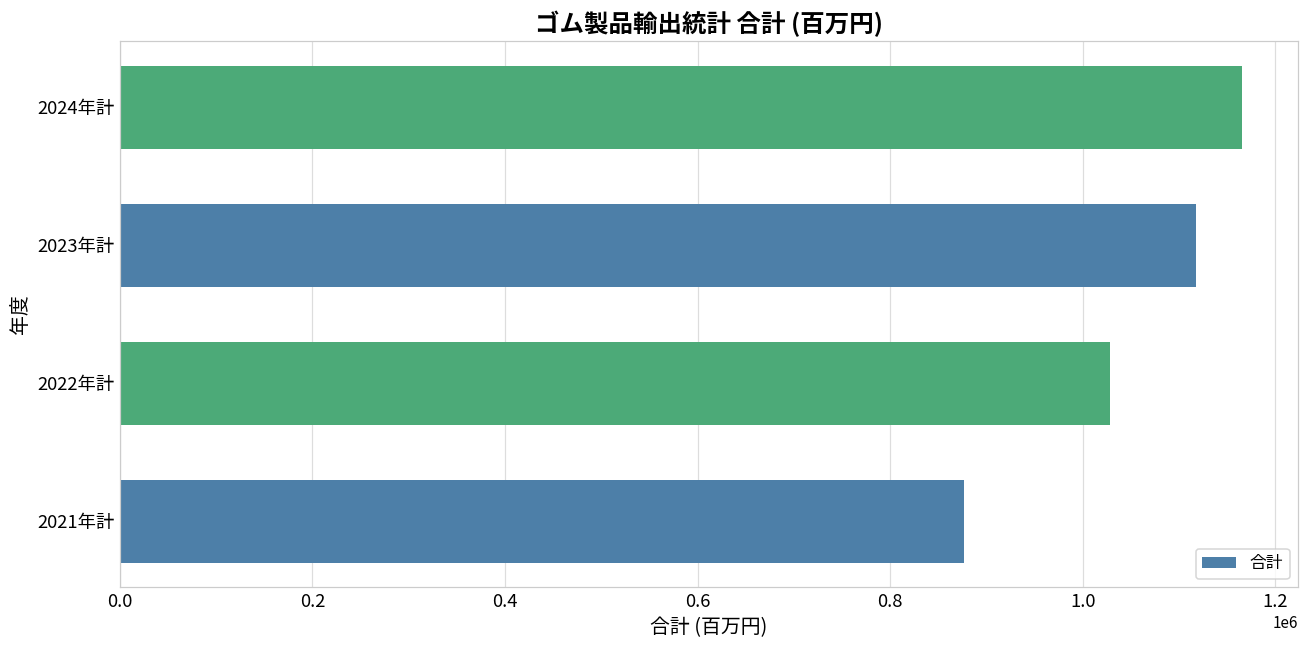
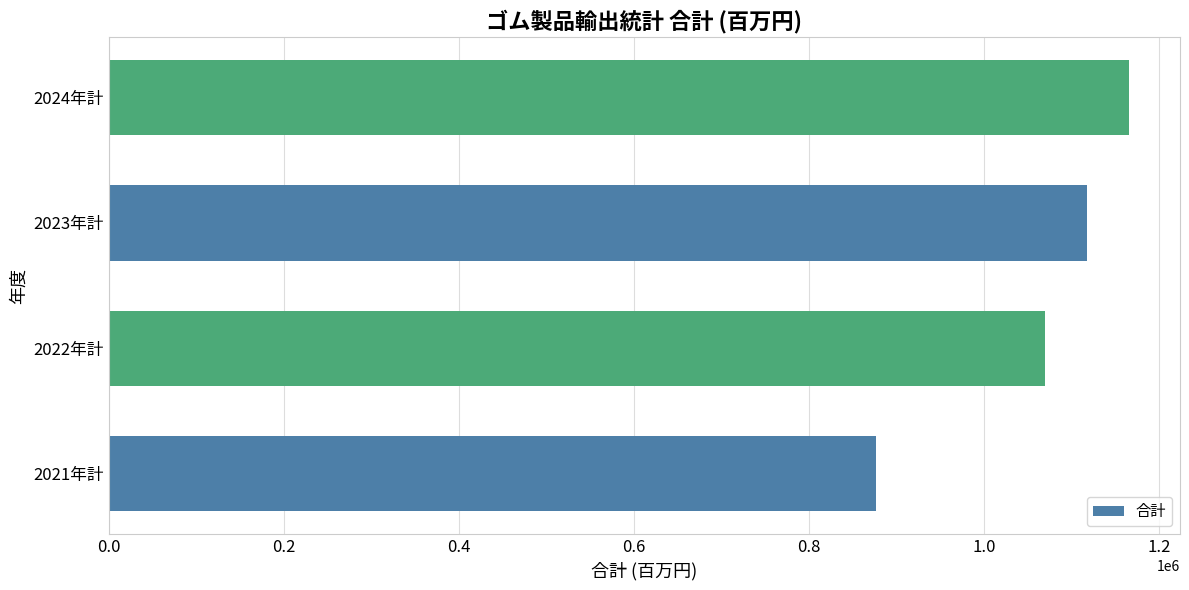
  {
    "2024年計": 1170000,
    "2023年計": 1120000,
-   "2022年計": 1030000,
+   "2022年計": 1070000,
    "2021年計": 880000
  }
